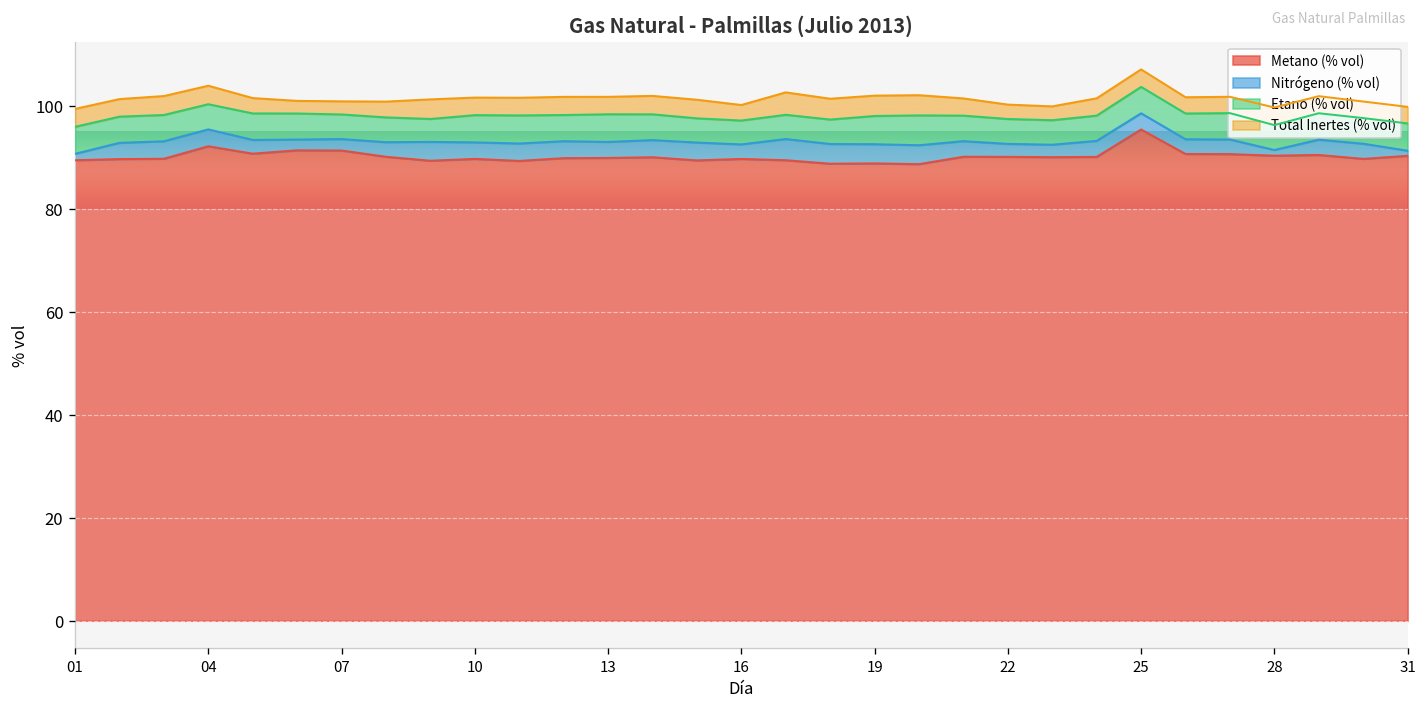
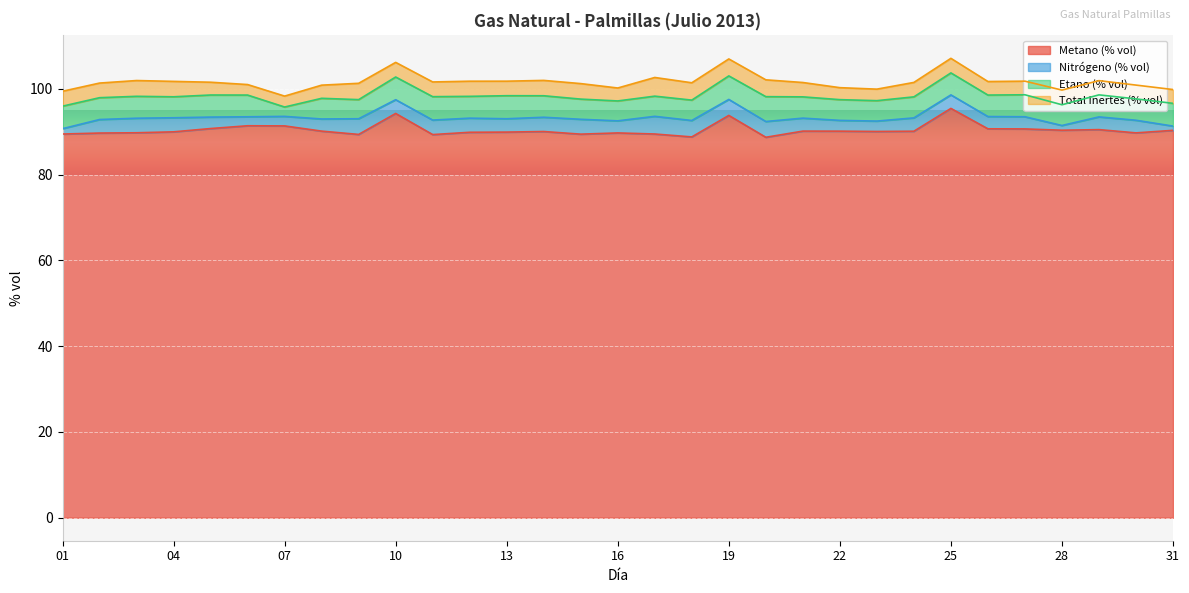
  {
    "Metano (% vol)": {
      "01": 89,
-     "04": 92,
+     "04": 90,
      "07": 91,
-     "10": 90,
+     "10": 94,
      "13": 90,
      "16": 90,
-     "19": 89,
+     "19": 94,
      "22": 90,
      "25": 95,
      "28": 90,
      "31": 90
    },
    "Nitrógeno (% vol)": {
      "01": 1,
      "04": 3,
      "07": 2,
      "10": 3,
      "13": 3,
      "16": 3,
      "19": 4,
      "22": 3,
      "25": 3,
      "28": 1,
      "31": 1
    },
    "Etano (% vol)": {
      "01": 5,
      "04": 5,
-     "07": 5,
+     "07": 2,
      "10": 5,
      "13": 5,
      "16": 5,
      "19": 5,
      "22": 5,
      "25": 5,
      "31": 5
    },
    "Total Inertes (% vol)": {
      "01": 3,
      "04": 4,
      "07": 3,
      "10": 3,
      "13": 3,
      "16": 3,
      "19": 4,
      "22": 3,
      "25": 3,
      "31": 3
    }
  }
